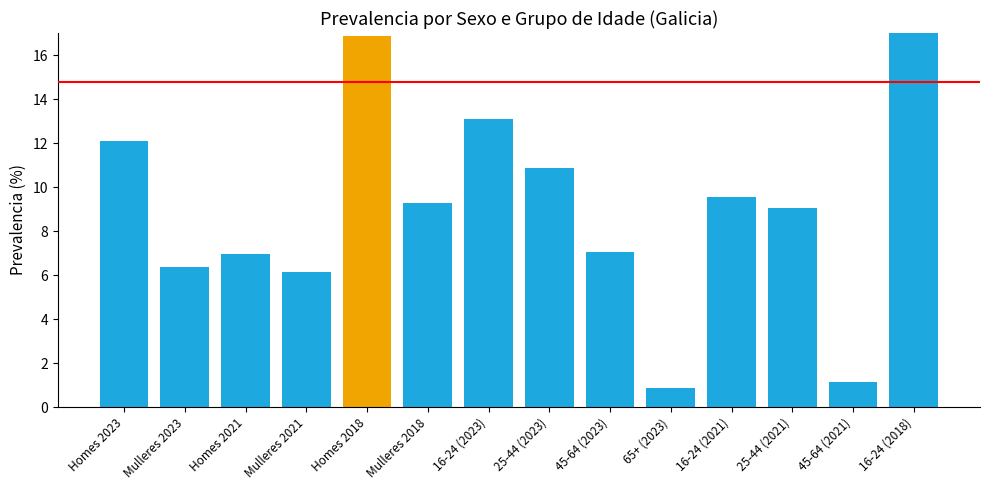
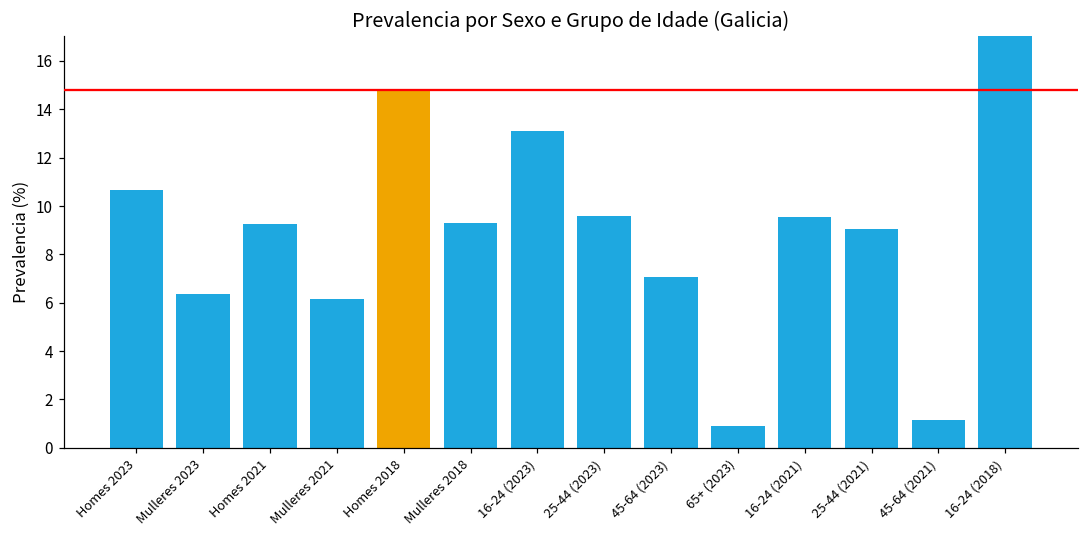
  {
-   "Homes 2023": 12.1,
+   "Homes 2023": 10.7,
    "Mulleres 2023": 6.4,
-   "Homes 2021": 7.0,
+   "Homes 2021": 9.3,
    "Mulleres 2021": 6.1,
-   "Homes 2018": 16.9,
+   "Homes 2018": 14.8,
    "Mulleres 2018": 9.3,
    "16-24 (2023)": 13.1,
-   "25-44 (2023)": 10.9,
+   "25-44 (2023)": 9.6,
    "45-64 (2023)": 7.1,
    "65+ (2023)": 0.9,
    "16-24 (2021)": 9.5,
    "25-44 (2021)": 9.1,
    "45-64 (2021)": 1.2
  }
